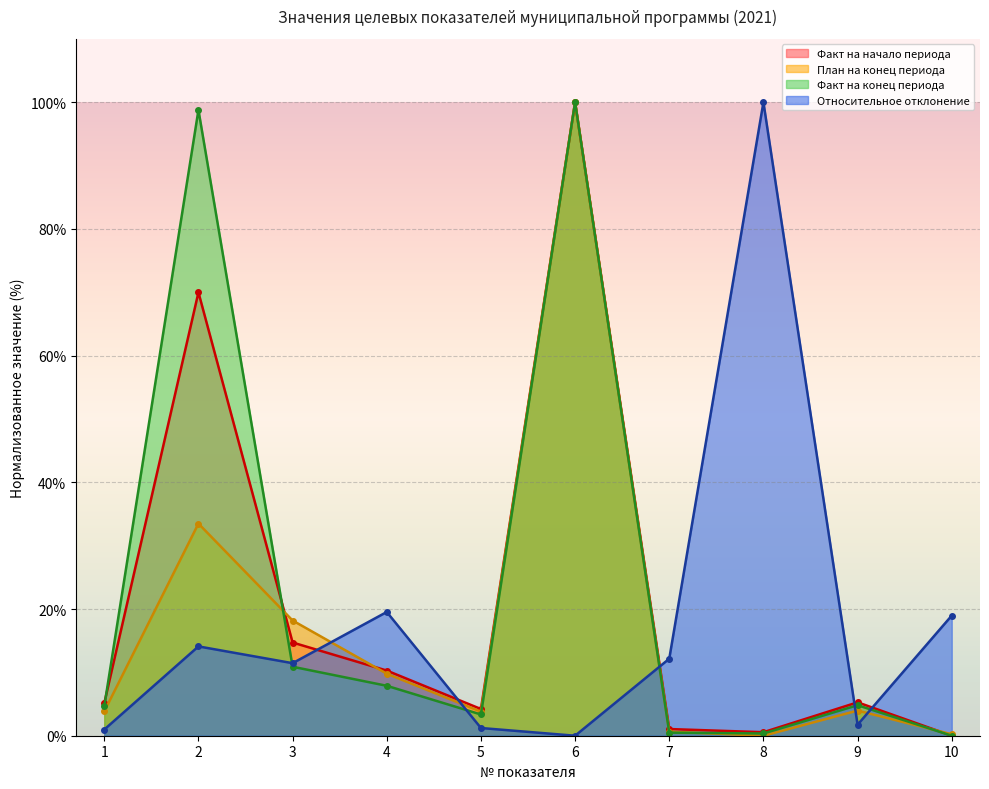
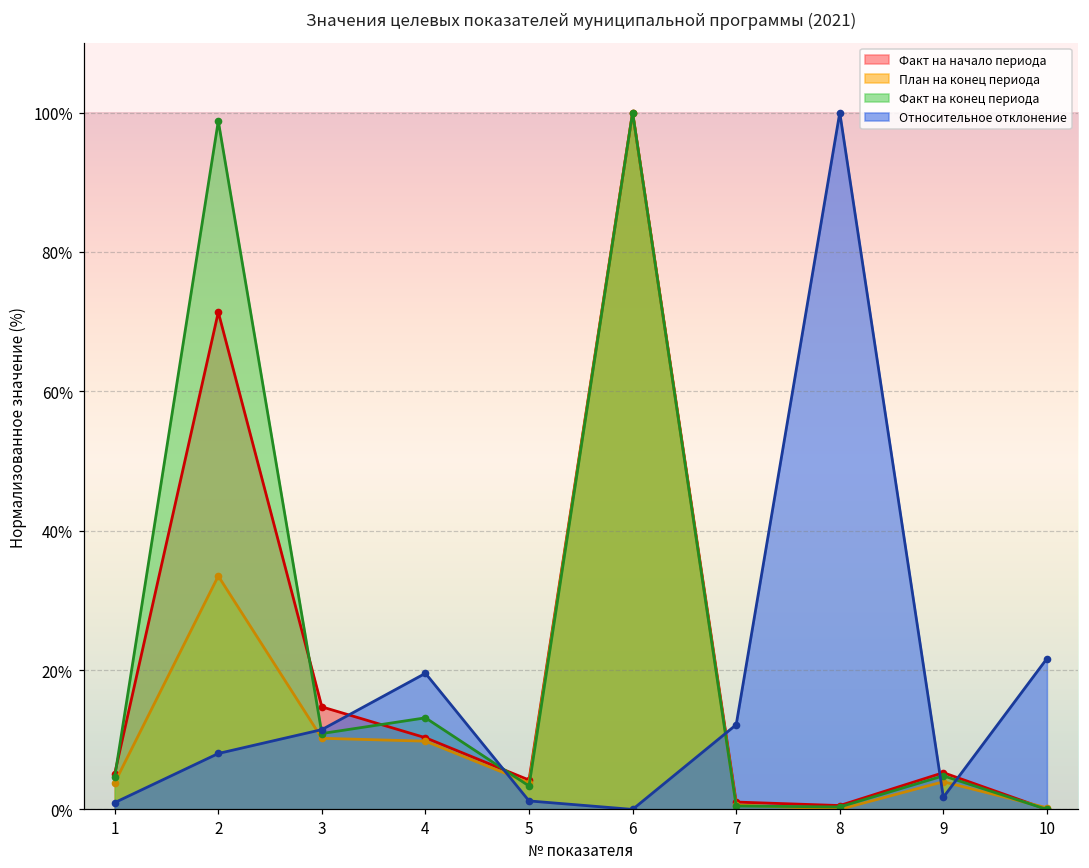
  {
    "Факт на начало периода": {
      "1": "5%",
-     "2": "70%",
+     "2": "71%",
      "3": "15%",
      "4": "10%",
      "5": "4%",
      "7": "1%",
      "9": "5%"
    },
    "План на конец периода": {
      "1": "4%",
      "2": "33%",
-     "3": "18%",
+     "3": "10%",
      "4": "10%",
      "5": "4%",
      "9": "4%"
    },
    "Факт на конец периода": {
      "1": "5%",
      "2": "99%",
      "3": "11%",
-     "4": "8%",
+     "4": "13%",
      "5": "3%",
      "9": "5%"
    },
    "Относительное отклонение": {
      "1": "1%",
-     "2": "14%",
+     "2": "8%",
      "3": "11%",
      "4": "20%",
      "5": "1%",
      "6": "0%",
      "7": "12%",
      "8": "100%",
      "9": "2%",
-     "10": "19%"
+     "10": "22%"
    }
  }
